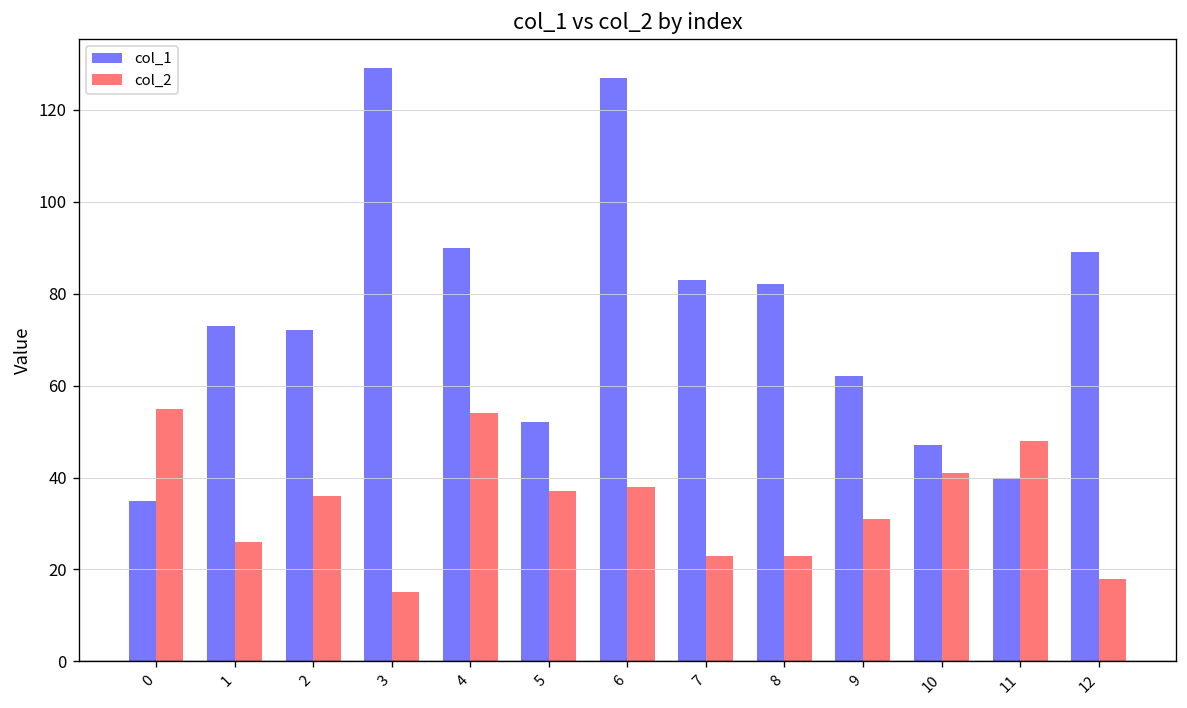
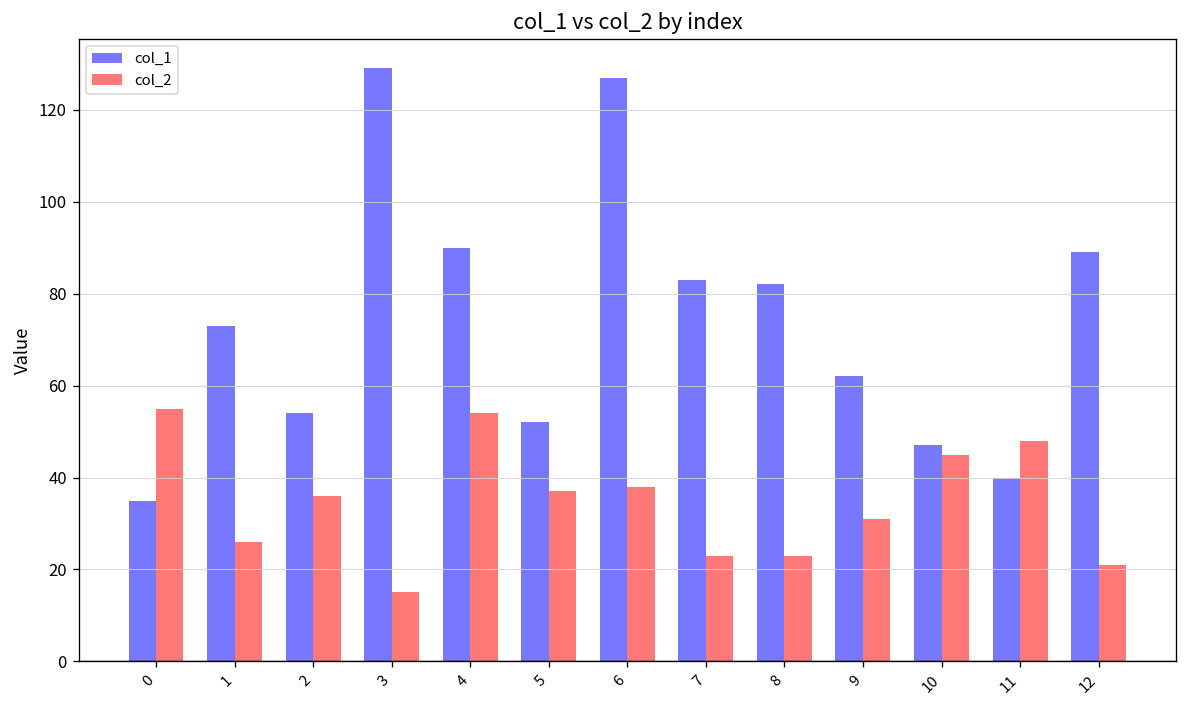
  {
    "col_1": {
      "0": 35,
      "1": 73,
-     "2": 72,
+     "2": 54,
      "3": 129,
      "4": 90,
      "5": 52,
      "6": 127,
      "7": 83,
      "8": 82,
      "9": 62,
      "10": 47,
      "11": 40,
      "12": 89
    },
    "col_2": {
      "0": 55,
      "1": 26,
      "2": 36,
      "3": 15,
      "4": 54,
      "5": 37,
      "6": 38,
      "7": 23,
      "8": 23,
      "9": 31,
-     "10": 41,
+     "10": 45,
      "11": 48,
-     "12": 18
+     "12": 21
    }
  }
